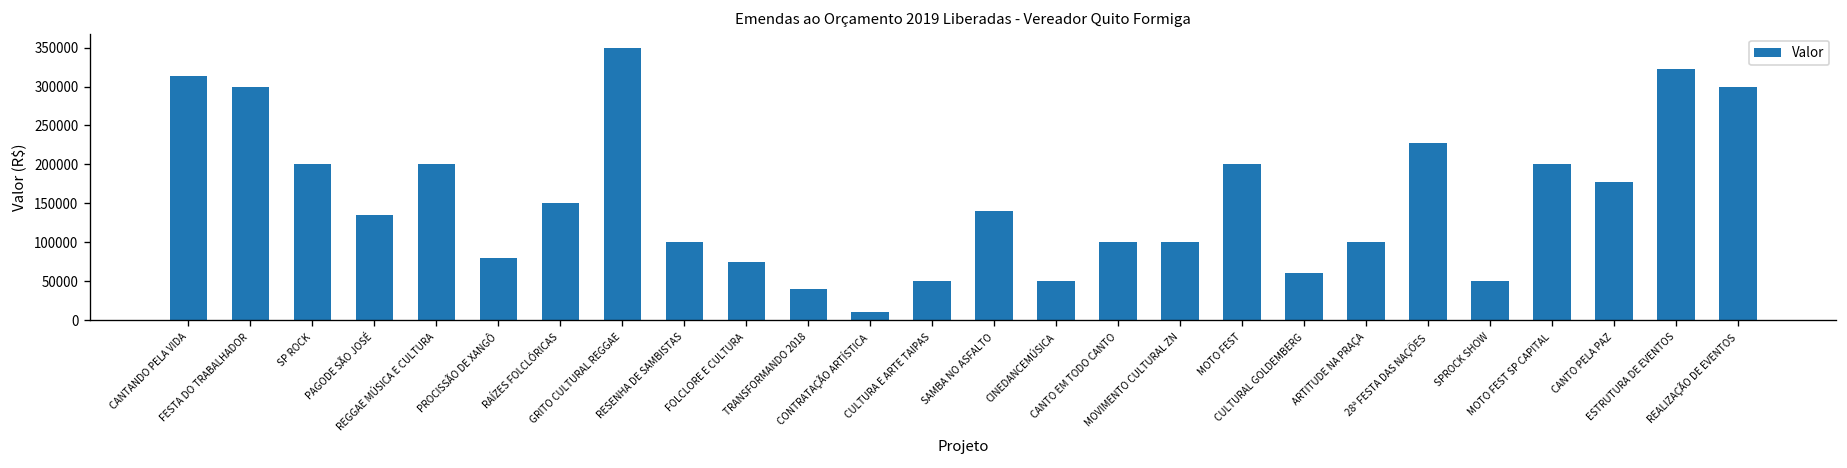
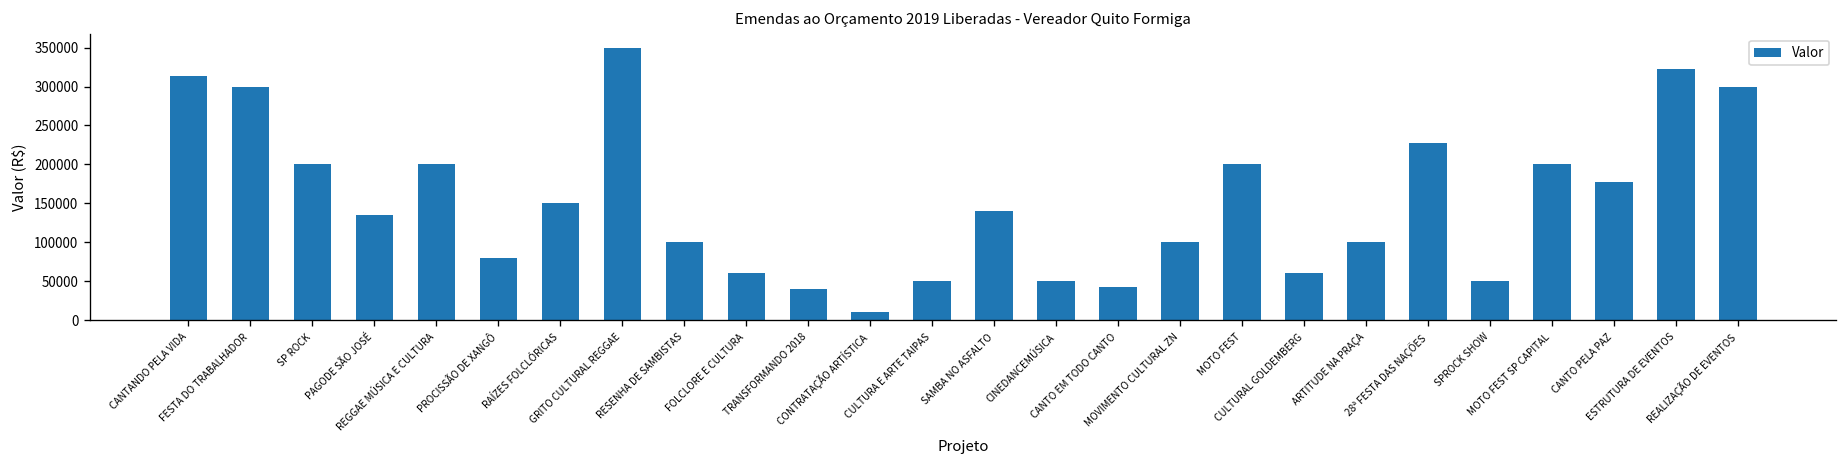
  {
    "CANTANDO PELA VIDA": 310000,
    "FESTA DO TRABALHADOR": 300000,
    "SP ROCK": 200000,
    "PAGODE SÃO JOSÉ": 140000,
    "REGGAE MÚSICA E CULTURA": 200000,
    "PROCISSÃO DE XANGÔ": 80000,
    "RAÍZES FOLCLÓRICAS": 150000,
    "GRITO CULTURAL REGGAE": 350000,
    "RESENHA DE SAMBISTAS": 100000,
-   "FOLCLORE E CULTURA": 70000,
+   "FOLCLORE E CULTURA": 60000,
    "TRANSFORMANDO 2018": 40000,
    "CONTRATAÇÃO ARTÍSTICA": 10000,
    "CULTURA E ARTE TAIPAS": 50000,
    "SAMBA NO ASFALTO": 140000,
    "CINEDANCEMÚSICA": 50000,
-   "CANTO EM TODO CANTO": 100000,
+   "CANTO EM TODO CANTO": 40000,
    "MOVIMENTO CULTURAL ZN": 100000,
    "MOTO FEST": 200000,
    "CULTURAL GOLDEMBERG": 60000,
    "ARTITUDE NA PRAÇA": 100000,
    "28ª FESTA DAS NAÇÕES": 230000,
    "SPROCK SHOW": 50000,
    "MOTO FEST SP CAPITAL": 200000,
    "CANTO PELA PAZ": 180000,
    "ESTRUTURA DE EVENTOS": 320000,
    "REALIZAÇÃO DE EVENTOS": 300000
  }
